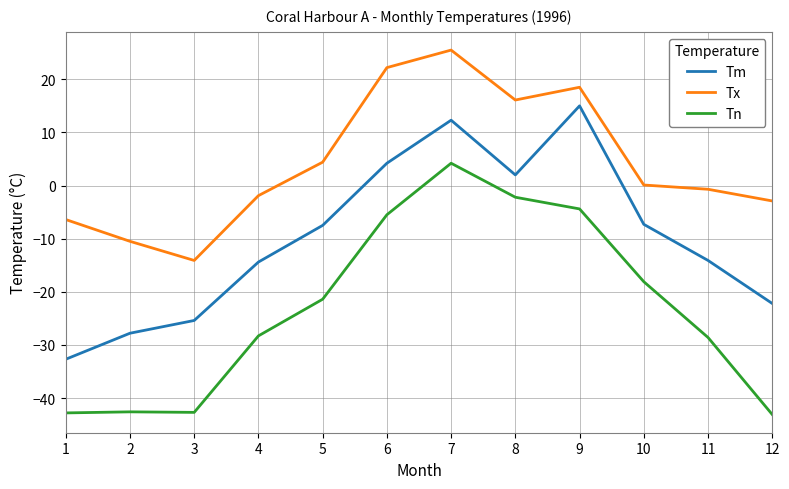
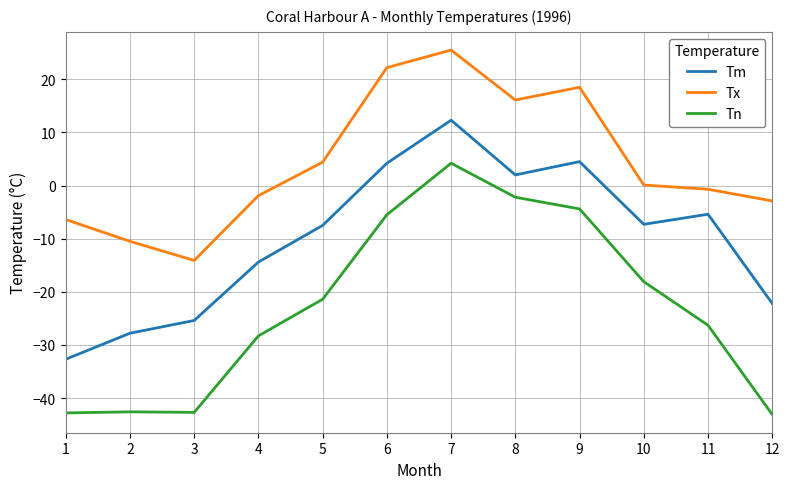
  {
    "Tm": {
      "1": -33,
      "2": -28,
      "3": -25,
      "4": -14,
      "5": -8,
      "6": 4,
      "7": 12,
      "8": 2,
-     "9": 15,
+     "9": 5,
      "10": -7,
-     "11": -14,
+     "11": -5,
      "12": -22
    },
    "Tx": {
      "1": -6,
      "2": -11,
      "3": -14,
      "4": -2,
      "5": 4,
      "6": 22,
      "7": 26,
      "8": 16,
      "9": 19,
      "10": 0,
      "11": -1,
      "12": -3
    },
    "Tn": {
      "1": -43,
      "2": -43,
      "3": -43,
      "4": -28,
      "5": -21,
      "6": -6,
      "7": 4,
      "8": -2,
      "9": -4,
      "10": -18,
-     "11": -29,
+     "11": -26,
      "12": -43
    }
  }
